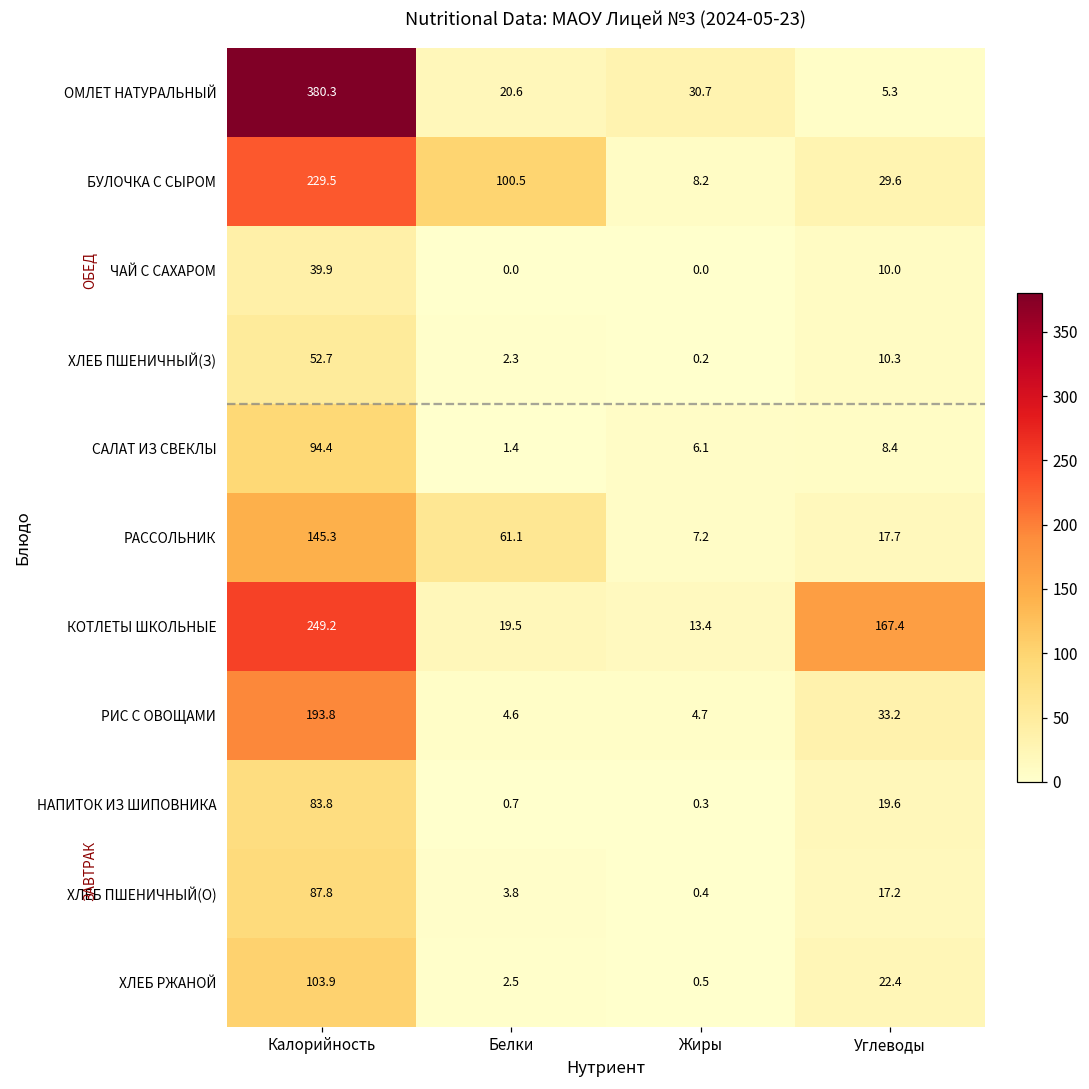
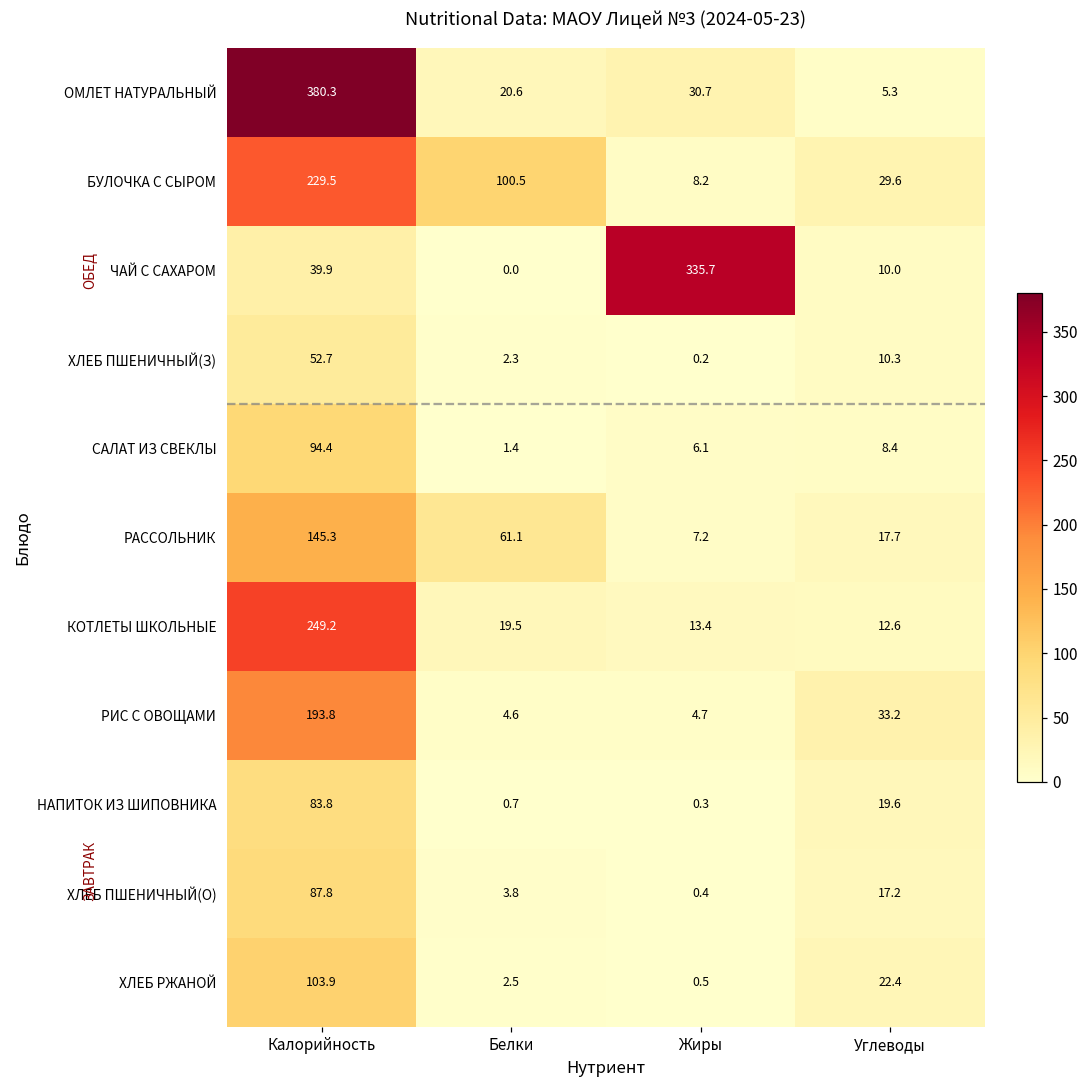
  {
    "ОМЛЕТ НАТУРАЛЬНЫЙ": {
      "Калорийность": 380.3,
      "Белки": 20.6,
      "Жиры": 30.7,
      "Углеводы": 5.3
    },
    "БУЛОЧКА С СЫРОМ": {
      "Калорийность": 229.5,
      "Белки": 100.5,
      "Жиры": 8.2,
      "Углеводы": 29.6
    },
    "ЧАЙ С САХАРОМ": {
      "Калорийность": 39.9,
      "Белки": 0.0,
-     "Жиры": 0.0,
+     "Жиры": 335.7,
      "Углеводы": 10.0
    },
    "ХЛЕБ ПШЕНИЧНЫЙ(З)": {
      "Калорийность": 52.7,
      "Белки": 2.3,
      "Жиры": 0.2,
      "Углеводы": 10.3
    },
    "САЛАТ ИЗ СВЕКЛЫ": {
      "Калорийность": 94.4,
      "Белки": 1.4,
      "Жиры": 6.1,
      "Углеводы": 8.4
    },
    "РАССОЛЬНИК": {
      "Калорийность": 145.3,
      "Белки": 61.1,
      "Жиры": 7.2,
      "Углеводы": 17.7
    },
    "КОТЛЕТЫ ШКОЛЬНЫЕ": {
      "Калорийность": 249.2,
      "Белки": 19.5,
      "Жиры": 13.4,
-     "Углеводы": 167.4
+     "Углеводы": 12.6
    },
    "РИС С ОВОЩАМИ": {
      "Калорийность": 193.8,
      "Белки": 4.6,
      "Жиры": 4.7,
      "Углеводы": 33.2
    },
    "НАПИТОК ИЗ ШИПОВНИКА": {
      "Калорийность": 83.8,
      "Белки": 0.7,
      "Жиры": 0.3,
      "Углеводы": 19.6
    },
    "ХЛЕБ ПШЕНИЧНЫЙ(О)": {
      "Калорийность": 87.8,
      "Белки": 3.8,
      "Жиры": 0.4,
      "Углеводы": 17.2
    },
    "ХЛЕБ РЖАНОЙ": {
      "Калорийность": 103.9,
      "Белки": 2.5,
      "Жиры": 0.5,
      "Углеводы": 22.4
    }
  }
